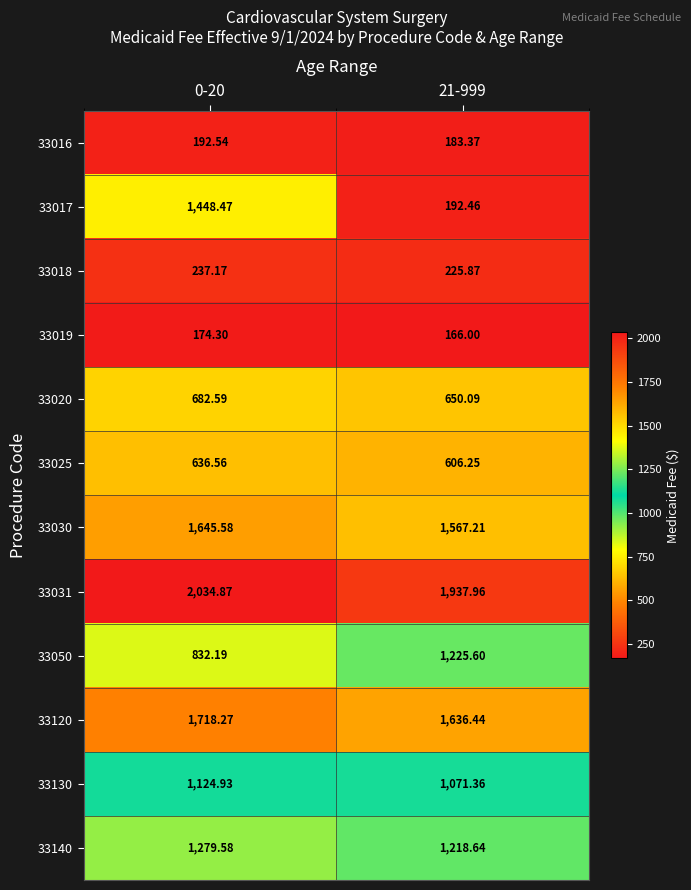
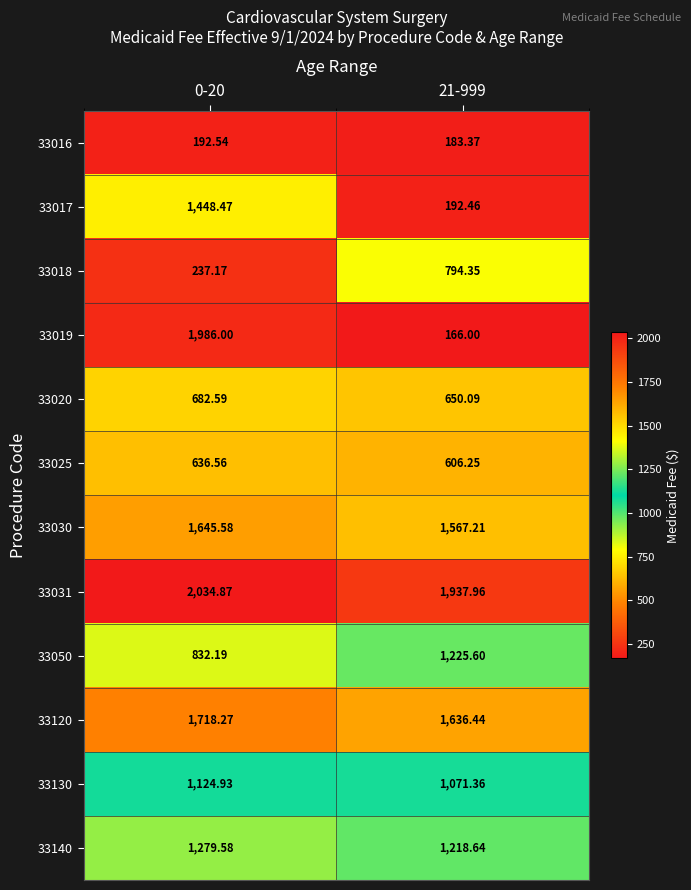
  {
    "33016": {
      "0-20": "192.54",
      "21-999": "183.37"
    },
    "33017": {
      "0-20": "1,448.47",
      "21-999": "192.46"
    },
    "33018": {
      "0-20": "237.17",
-     "21-999": "225.87"
+     "21-999": "794.35"
    },
    "33019": {
-     "0-20": "174.30",
+     "0-20": "1,986.00",
      "21-999": "166.00"
    },
    "33020": {
      "0-20": "682.59",
      "21-999": "650.09"
    },
    "33025": {
      "0-20": "636.56",
      "21-999": "606.25"
    },
    "33030": {
      "0-20": "1,645.58",
      "21-999": "1,567.21"
    },
    "33031": {
      "0-20": "2,034.87",
      "21-999": "1,937.96"
    },
    "33050": {
      "0-20": "832.19",
      "21-999": "1,225.60"
    },
    "33120": {
      "0-20": "1,718.27",
      "21-999": "1,636.44"
    },
    "33130": {
      "0-20": "1,124.93",
      "21-999": "1,071.36"
    },
    "33140": {
      "0-20": "1,279.58",
      "21-999": "1,218.64"
    }
  }
